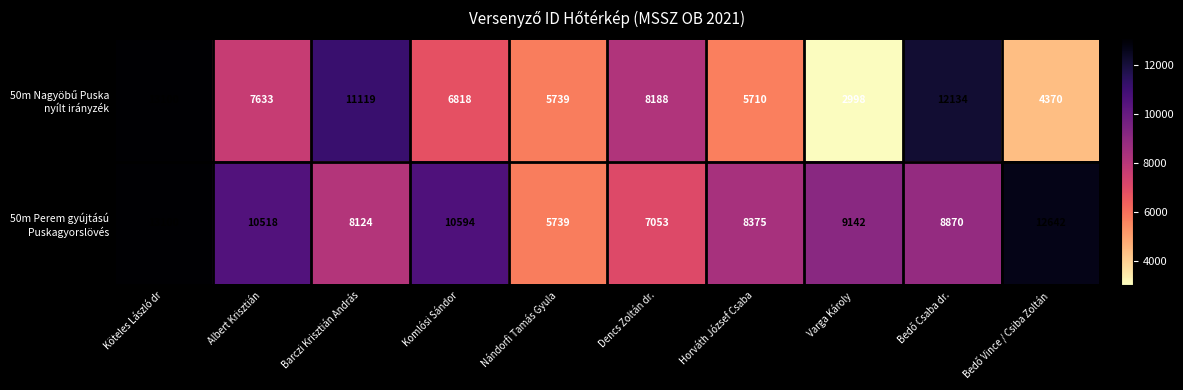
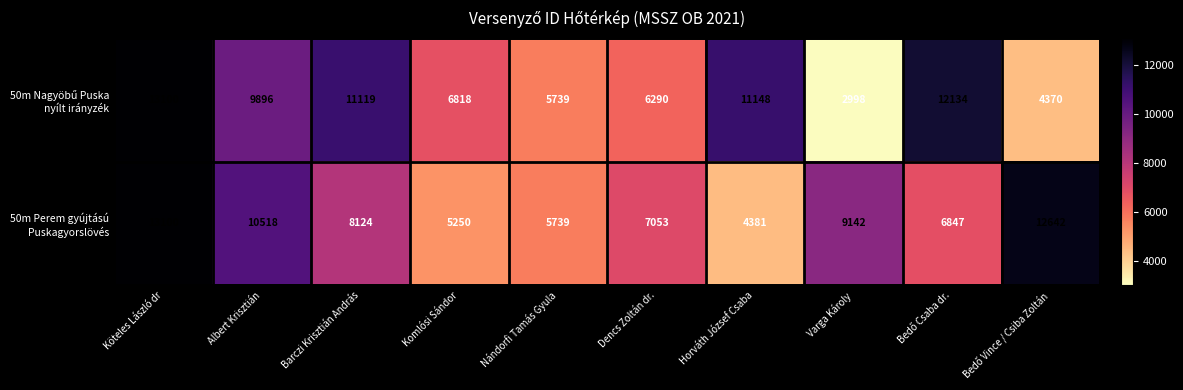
  {
    "50m Nagyöbű Puska nyílt irányzék": {
-     "Albert Krisztián": 7633,
+     "Albert Krisztián": 9896,
      "Barczi Krisztián András": 11119,
      "Komlósi Sándor": 6818,
      "Nándorfi Tamás Gyula": 5739,
-     "Dencs Zoltán dr.": 8188,
-     "Horváth József Csaba": 5710,
+     "Dencs Zoltán dr.": 6290,
+     "Horváth József Csaba": 11148,
      "Varga Károly": 2998,
      "Bedő Csaba dr.": 12134,
      "Bedő Vince / Csiba Zoltán": 4370
    },
    "50m Perem gyújtású Puskagyorslövés": {
      "Albert Krisztián": 10518,
      "Barczi Krisztián András": 8124,
-     "Komlósi Sándor": 10594,
+     "Komlósi Sándor": 5250,
      "Nándorfi Tamás Gyula": 5739,
      "Dencs Zoltán dr.": 7053,
-     "Horváth József Csaba": 8375,
+     "Horváth József Csaba": 4381,
      "Varga Károly": 9142,
-     "Bedő Csaba dr.": 8870
+     "Bedő Csaba dr.": 6847
    }
  }
